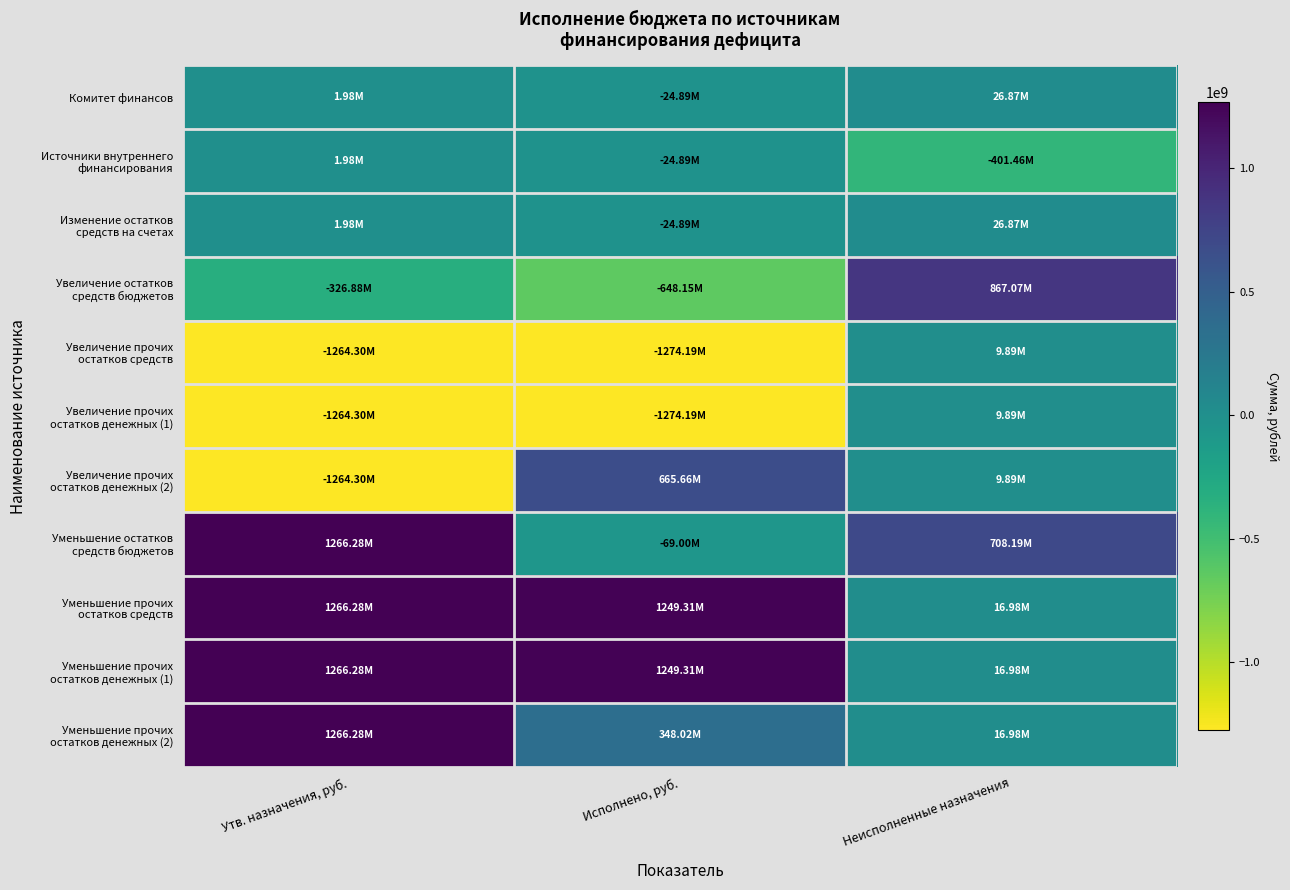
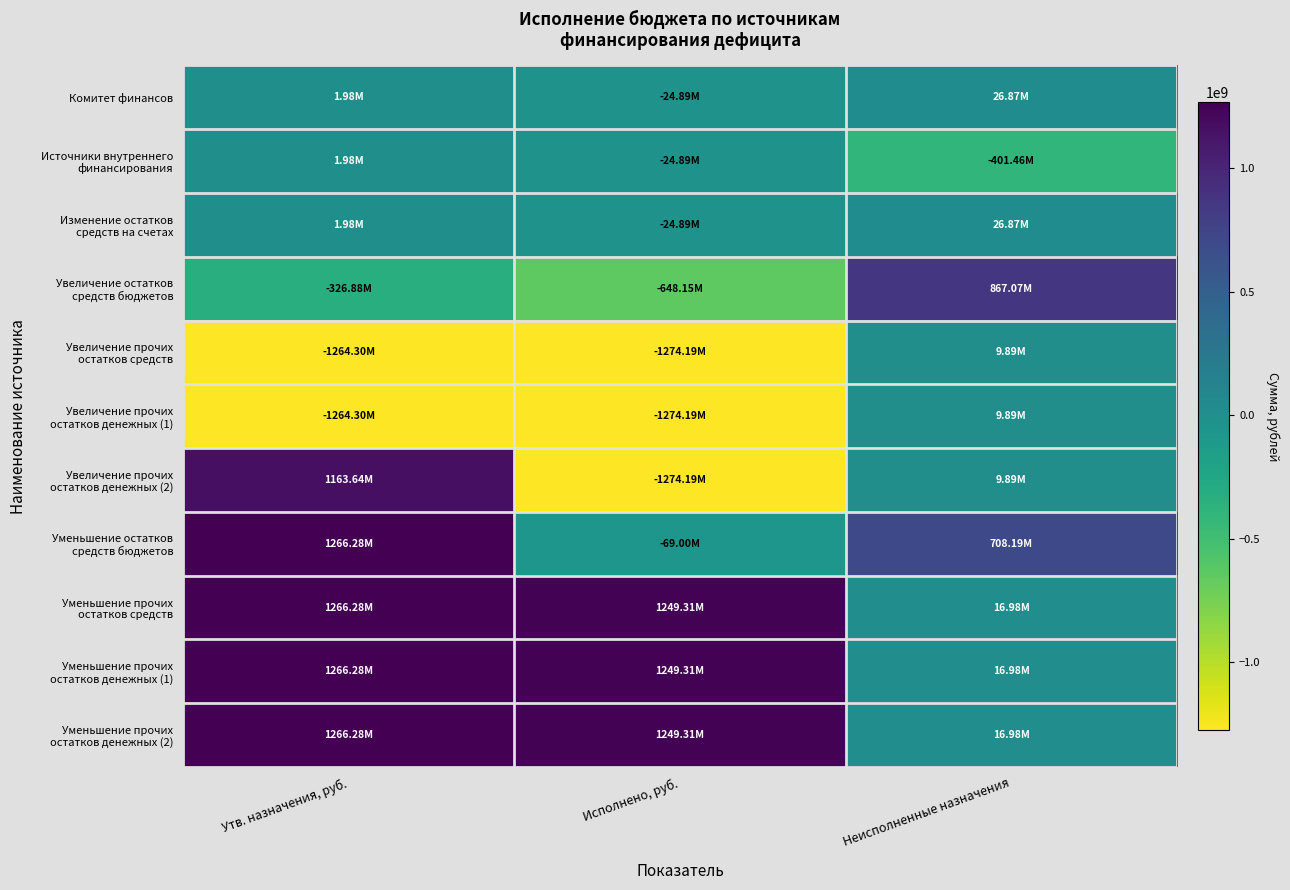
  {
    "Комитет финансов": {
      "Утв. назначения, руб.": "1.98M",
      "Исполнено, руб.": "-24.89M",
      "Неисполненные назначения": "26.87M"
    },
    "Источники внутреннего финансирования": {
      "Утв. назначения, руб.": "1.98M",
      "Исполнено, руб.": "-24.89M",
      "Неисполненные назначения": "-401.46M"
    },
    "Изменение остатков средств на счетах": {
      "Утв. назначения, руб.": "1.98M",
      "Исполнено, руб.": "-24.89M",
      "Неисполненные назначения": "26.87M"
    },
    "Увеличение остатков средств бюджетов": {
      "Утв. назначения, руб.": "-326.88M",
      "Исполнено, руб.": "-648.15M",
      "Неисполненные назначения": "867.07M"
    },
    "Увеличение прочих остатков средств": {
      "Утв. назначения, руб.": "-1264.30M",
      "Исполнено, руб.": "-1274.19M",
      "Неисполненные назначения": "9.89M"
    },
    "Увеличение прочих остатков денежных (1)": {
      "Утв. назначения, руб.": "-1264.30M",
      "Исполнено, руб.": "-1274.19M",
      "Неисполненные назначения": "9.89M"
    },
    "Увеличение прочих остатков денежных (2)": {
-     "Утв. назначения, руб.": "-1264.30M",
-     "Исполнено, руб.": "665.66M",
+     "Утв. назначения, руб.": "1163.64M",
+     "Исполнено, руб.": "-1274.19M",
      "Неисполненные назначения": "9.89M"
    },
    "Уменьшение остатков средств бюджетов": {
      "Утв. назначения, руб.": "1266.28M",
      "Исполнено, руб.": "-69.00M",
      "Неисполненные назначения": "708.19M"
    },
    "Уменьшение прочих остатков средств": {
      "Утв. назначения, руб.": "1266.28M",
      "Исполнено, руб.": "1249.31M",
      "Неисполненные назначения": "16.98M"
    },
    "Уменьшение прочих остатков денежных (1)": {
      "Утв. назначения, руб.": "1266.28M",
      "Исполнено, руб.": "1249.31M",
      "Неисполненные назначения": "16.98M"
    },
    "Уменьшение прочих остатков денежных (2)": {
      "Утв. назначения, руб.": "1266.28M",
-     "Исполнено, руб.": "348.02M",
+     "Исполнено, руб.": "1249.31M",
      "Неисполненные назначения": "16.98M"
    }
  }
